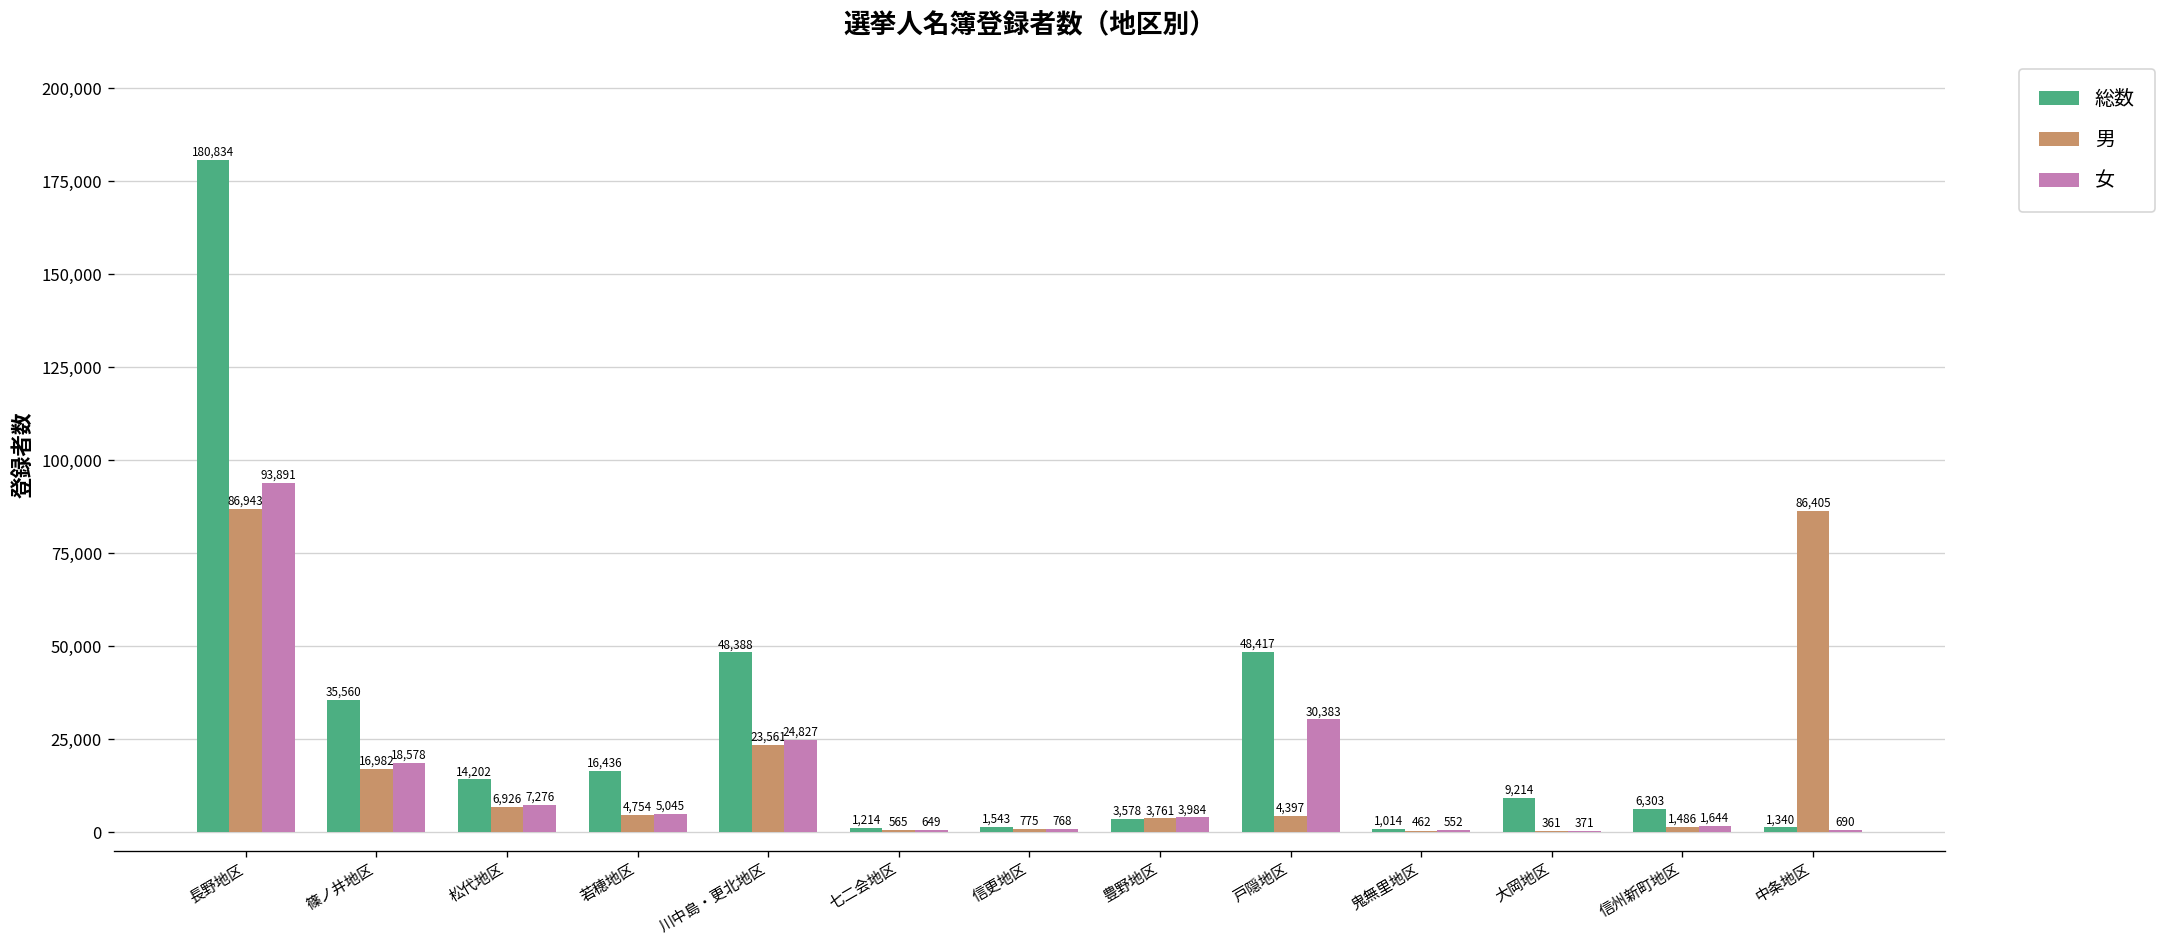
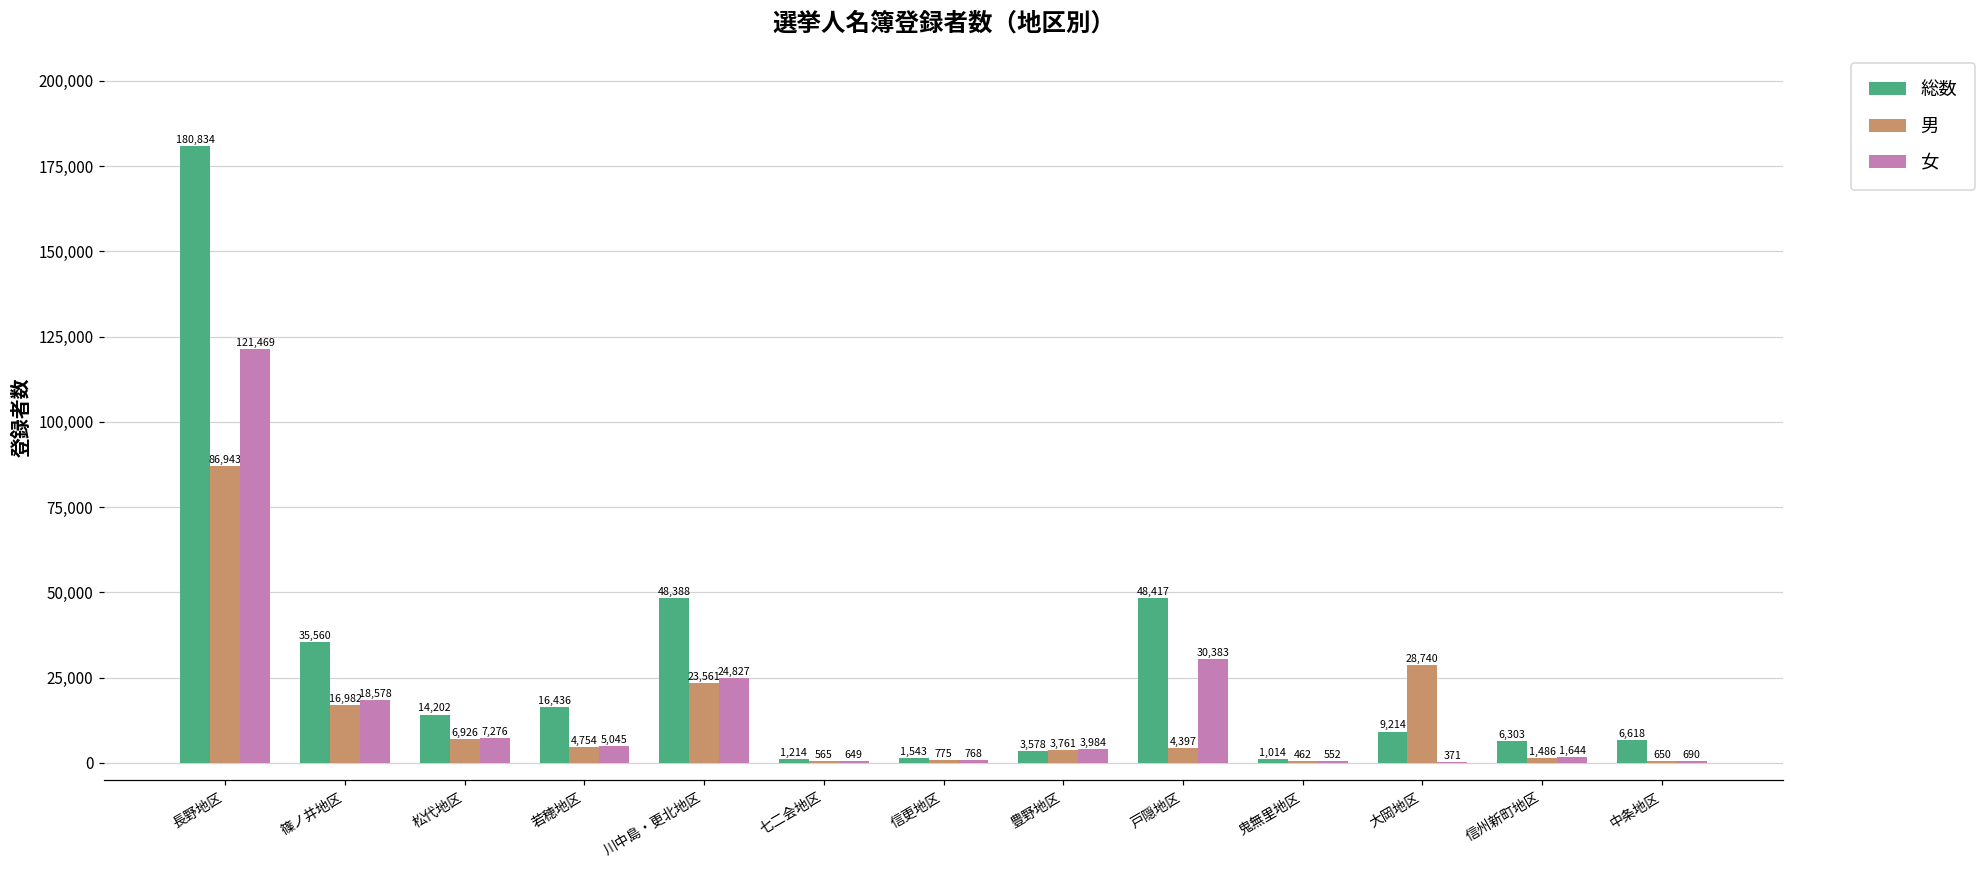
  {
    "総数": {
      "長野地区": "180,834",
      "篠ノ井地区": "35,560",
      "松代地区": "14,202",
      "若穂地区": "16,436",
      "川中島・更北地区": "48,388",
      "七二会地区": "1,214",
      "信更地区": "1,543",
      "豊野地区": "3,578",
      "戸隠地区": "48,417",
      "鬼無里地区": "1,014",
      "大岡地区": "9,214",
      "信州新町地区": "6,303",
-     "中条地区": "1,340"
+     "中条地区": "6,618"
    },
    "男": {
      "長野地区": "86,943",
      "篠ノ井地区": "16,982",
      "松代地区": "6,926",
      "若穂地区": "4,754",
      "川中島・更北地区": "23,561",
      "七二会地区": "565",
      "信更地区": "775",
      "豊野地区": "3,761",
      "戸隠地区": "4,397",
      "鬼無里地区": "462",
-     "大岡地区": "361",
+     "大岡地区": "28,740",
      "信州新町地区": "1,486",
-     "中条地区": "86,405"
+     "中条地区": "650"
    },
    "女": {
-     "長野地区": "93,891",
+     "長野地区": "121,469",
      "篠ノ井地区": "18,578",
      "松代地区": "7,276",
      "若穂地区": "5,045",
      "川中島・更北地区": "24,827",
      "七二会地区": "649",
      "信更地区": "768",
      "豊野地区": "3,984",
      "戸隠地区": "30,383",
      "鬼無里地区": "552",
      "大岡地区": "371",
      "信州新町地区": "1,644",
      "中条地区": "690"
    }
  }
